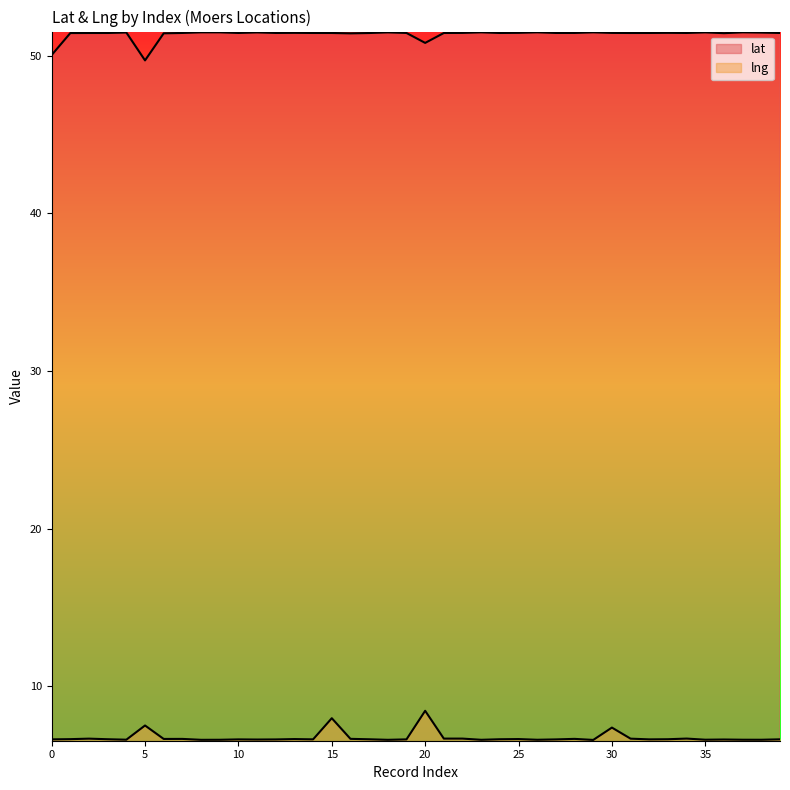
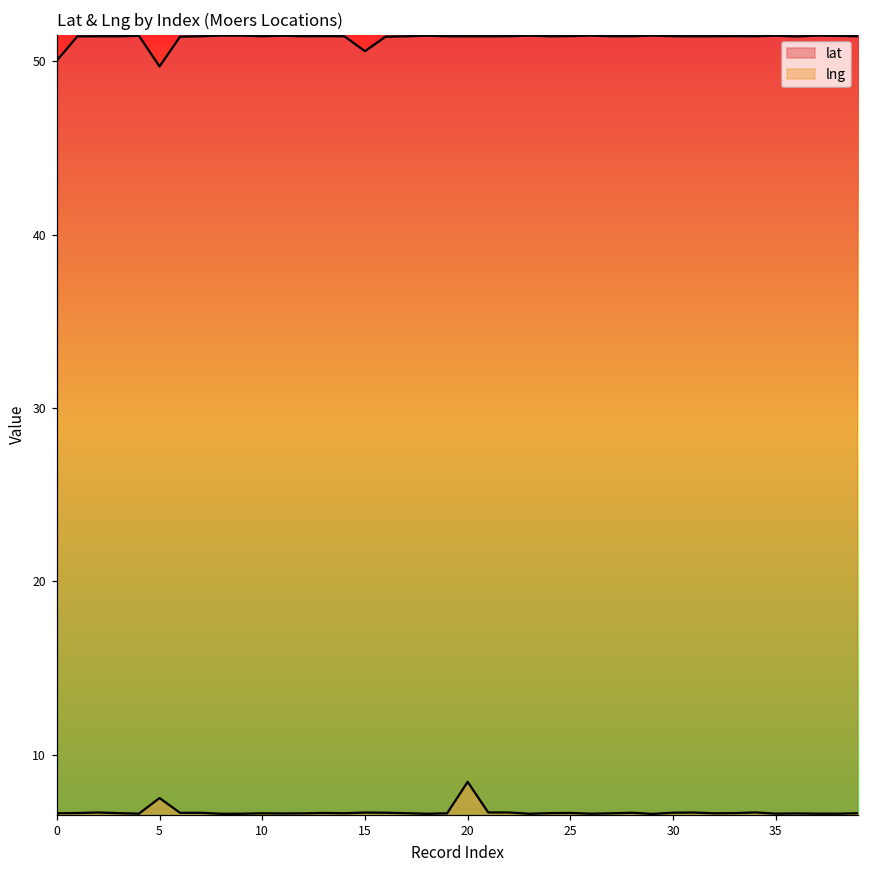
  {
    "lat": {
      "0": 50.1,
      "5": 49.7,
      "10": 51.5,
-     "15": 51.5,
-     "20": 50.8,
+     "15": 50.6,
+     "20": 51.4,
      "25": 51.5,
      "30": 51.5,
      "35": 51.5
    },
    "lng": {
      "0": 6.6,
      "5": 7.5,
      "10": 6.6,
-     "15": 8.0,
+     "15": 6.7,
      "20": 8.4,
      "25": 6.6,
-     "30": 7.4,
+     "30": 6.7,
      "35": 6.6
    }
  }
